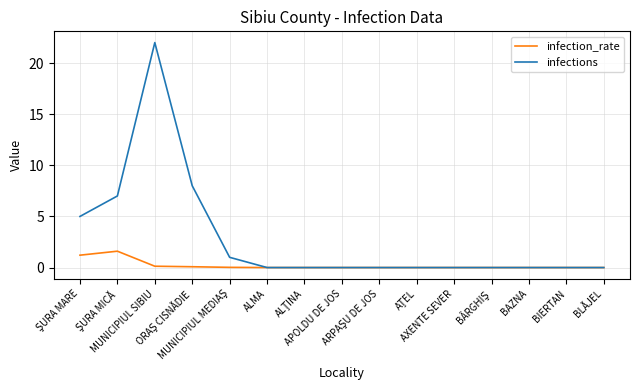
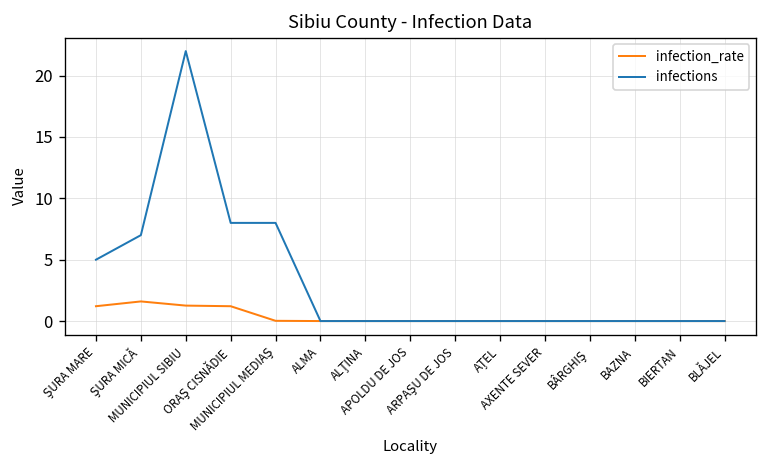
  {
    "infection_rate": {
      "ŞURA MARE": 1.2,
      "ŞURA MICĂ": 1.6,
-     "MUNICIPIUL SIBIU": 0.1,
-     "ORAŞ CISNĂDIE": 0.1,
+     "MUNICIPIUL SIBIU": 1.3,
+     "ORAŞ CISNĂDIE": 1.2,
      "MUNICIPIUL MEDIAŞ": 0.0
    },
    "infections": {
      "ŞURA MARE": 5,
      "ŞURA MICĂ": 7,
      "MUNICIPIUL SIBIU": 22,
      "ORAŞ CISNĂDIE": 8,
-     "MUNICIPIUL MEDIAŞ": 1
+     "MUNICIPIUL MEDIAŞ": 8
    }
  }
